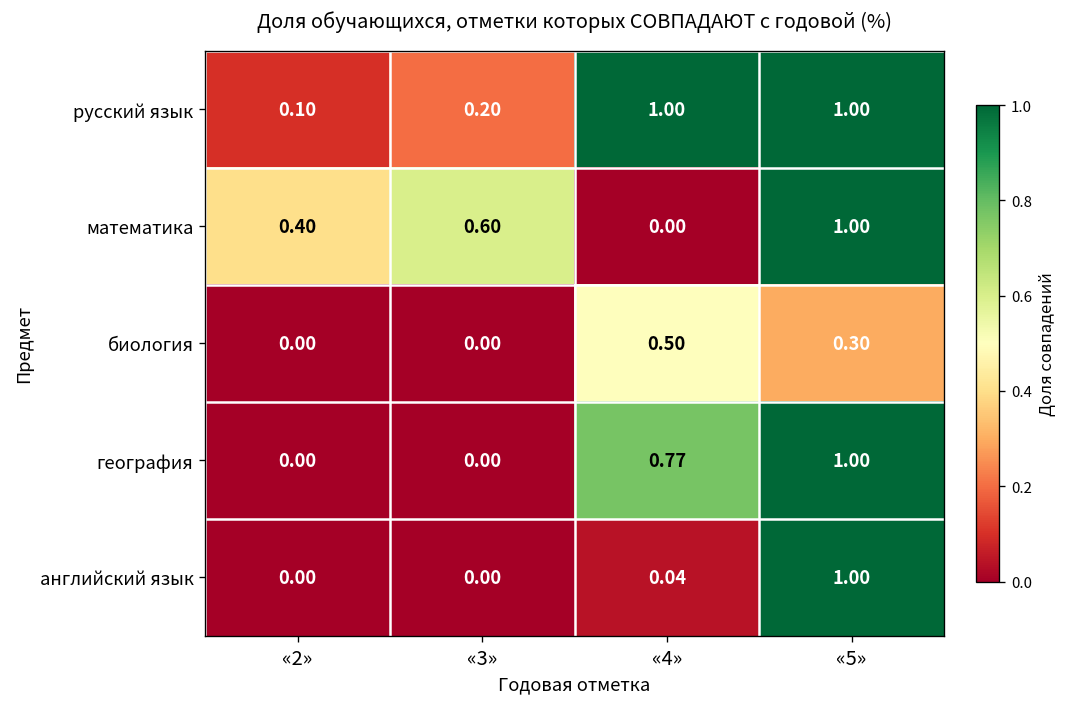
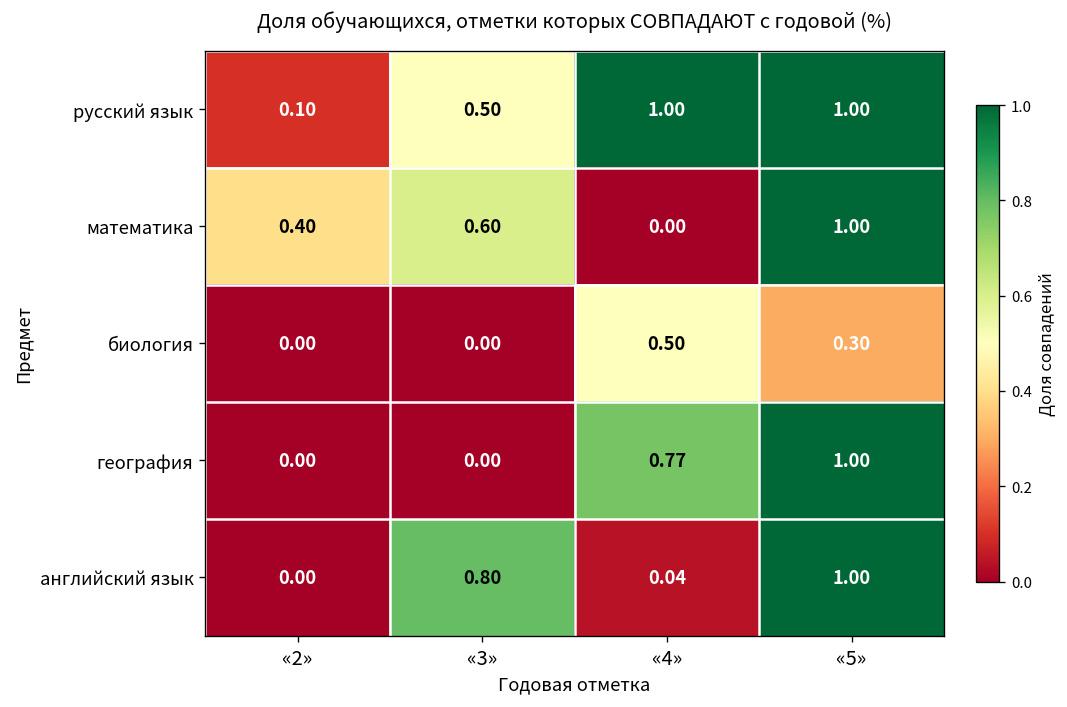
  {
    "русский язык": {
      "«2»": 0.10,
-     "«3»": 0.20,
+     "«3»": 0.50,
      "«4»": 1.00,
      "«5»": 1.00
    },
    "математика": {
      "«2»": 0.40,
      "«3»": 0.60,
      "«4»": 0.00,
      "«5»": 1.00
    },
    "биология": {
      "«2»": 0.00,
      "«3»": 0.00,
      "«4»": 0.50,
      "«5»": 0.30
    },
    "география": {
      "«2»": 0.00,
      "«3»": 0.00,
      "«4»": 0.77,
      "«5»": 1.00
    },
    "английский язык": {
      "«2»": 0.00,
-     "«3»": 0.00,
+     "«3»": 0.80,
      "«4»": 0.04,
      "«5»": 1.00
    }
  }
